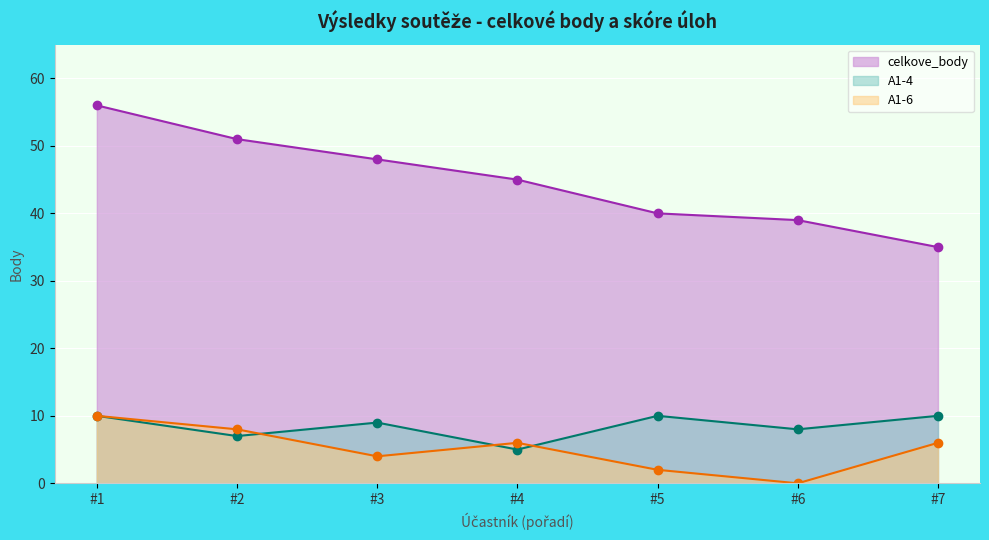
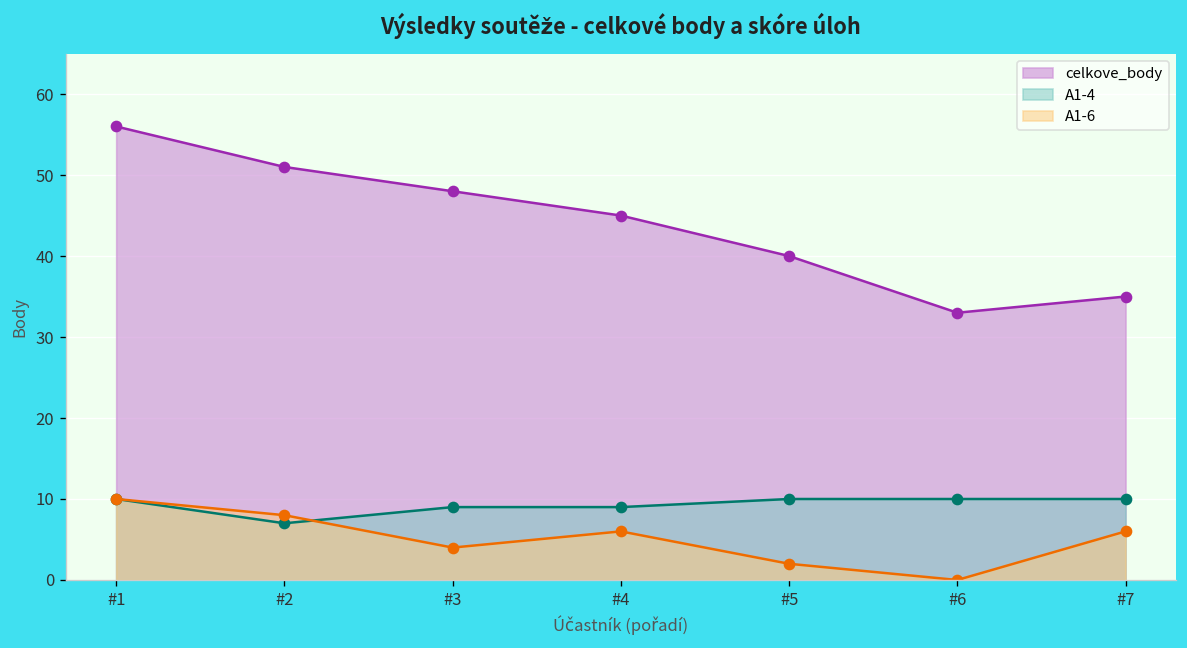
  {
    "celkove_body": {
      "#1": 56,
      "#2": 51,
      "#3": 48,
      "#4": 45,
      "#5": 40,
-     "#6": 39,
+     "#6": 33,
      "#7": 35
    },
    "A1-4": {
      "#2": 7,
      "#3": 9,
-     "#4": 5,
+     "#4": 9,
      "#5": 10,
-     "#6": 8,
+     "#6": 10,
      "#7": 10
    },
    "A1-6": {
      "#2": 8,
      "#3": 4,
      "#4": 6,
      "#5": 2,
      "#6": 0,
      "#7": 6
    }
  }
